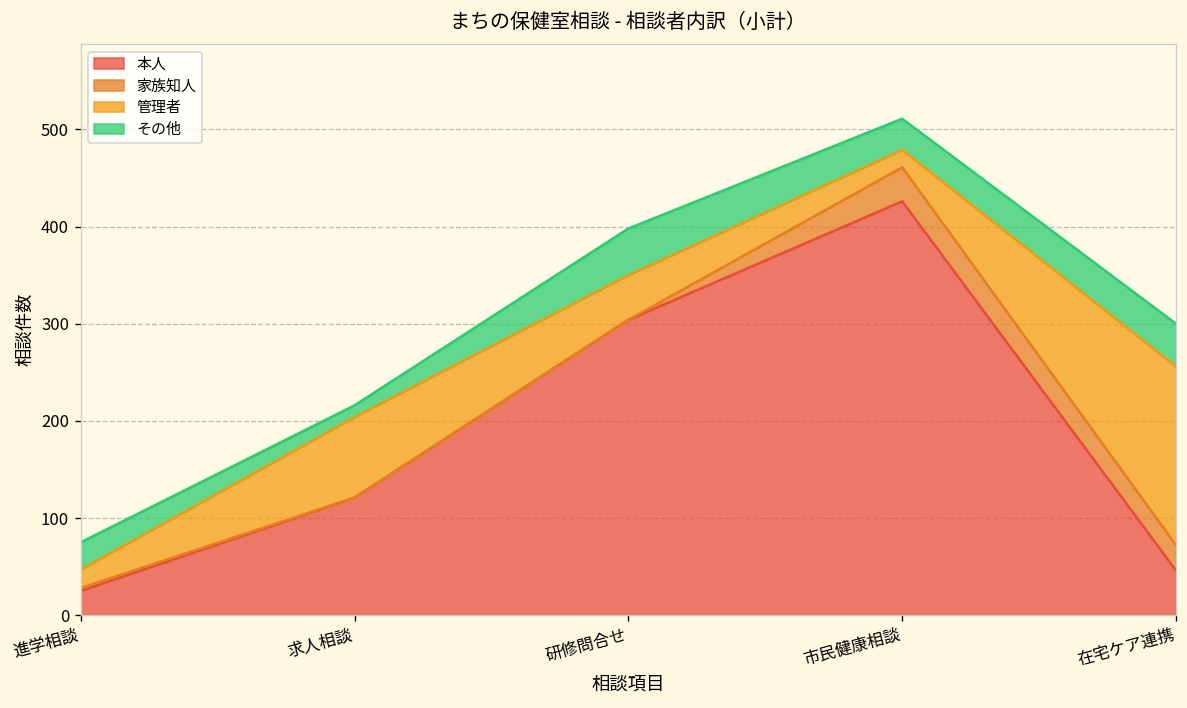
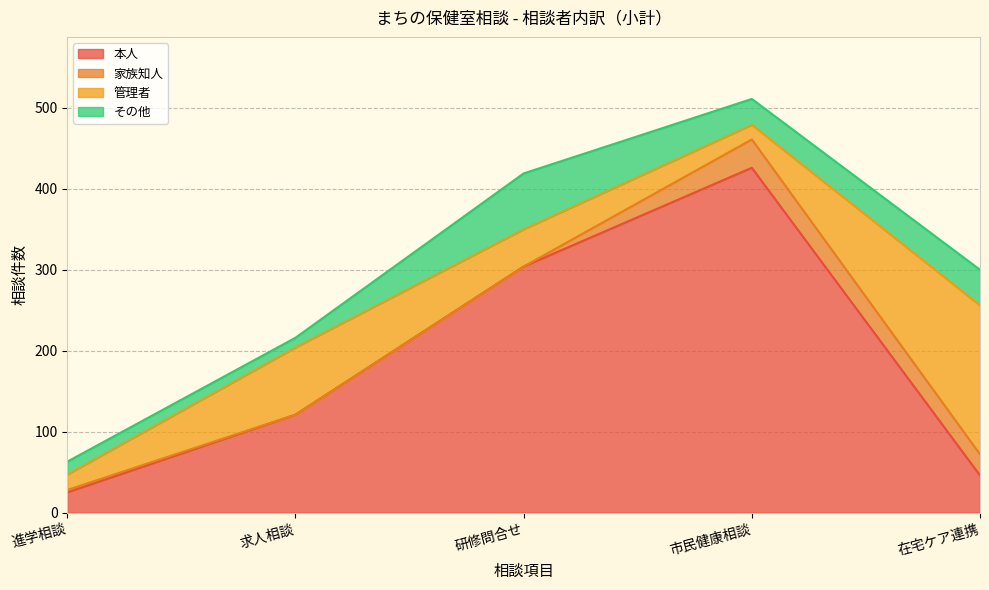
  {
    "その他": {
-     "進学相談": 30,
+     "進学相談": 20,
      "求人相談": 10,
-     "研修問合せ": 50,
+     "研修問合せ": 70,
      "市民健康相談": 30,
      "在宅ケア連携": 40
    }
  }
